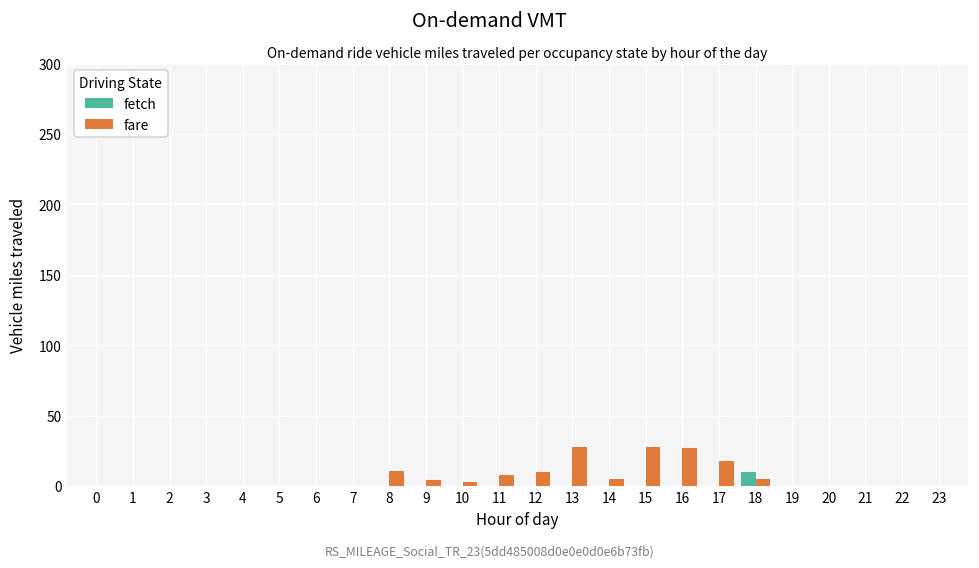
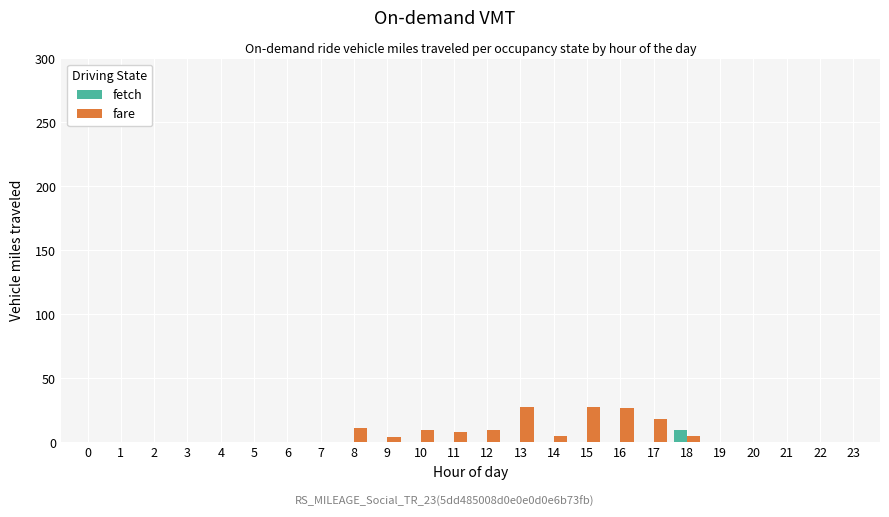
  {
    "fetch": {
      "0": 0,
      "1": 0,
      "2": 0,
      "3": 0,
      "4": 0,
      "5": 0,
      "6": 0,
      "7": 0,
      "8": 0,
      "9": 0,
      "10": 0,
      "11": 0,
      "12": 0,
      "13": 0,
      "14": 0,
      "15": 0,
      "16": 0,
      "17": 0,
      "18": 10,
      "19": 0,
      "20": 0,
      "21": 0,
      "22": 0,
      "23": 0
    },
    "fare": {
      "0": 0,
      "1": 0,
      "2": 0,
      "3": 0,
      "4": 0,
      "5": 0,
      "6": 0,
      "7": 0,
      "8": 11,
      "9": 4,
-     "10": 3,
+     "10": 10,
      "11": 8,
      "12": 10,
      "13": 28,
      "14": 5,
      "15": 28,
      "16": 27,
      "17": 18,
      "18": 5,
      "19": 0,
      "20": 0,
      "21": 0,
      "22": 0,
      "23": 0
    }
  }
